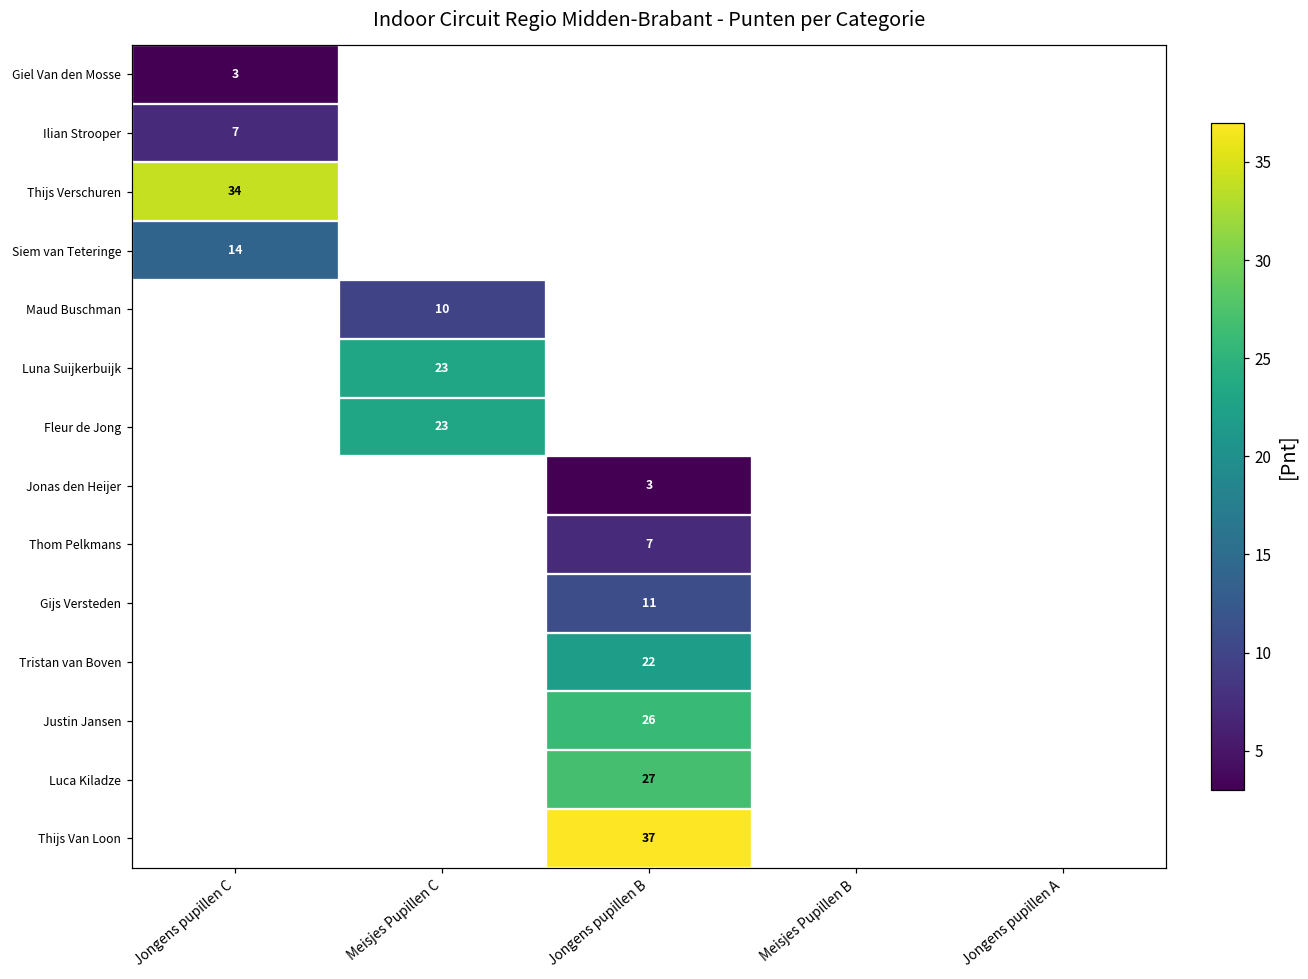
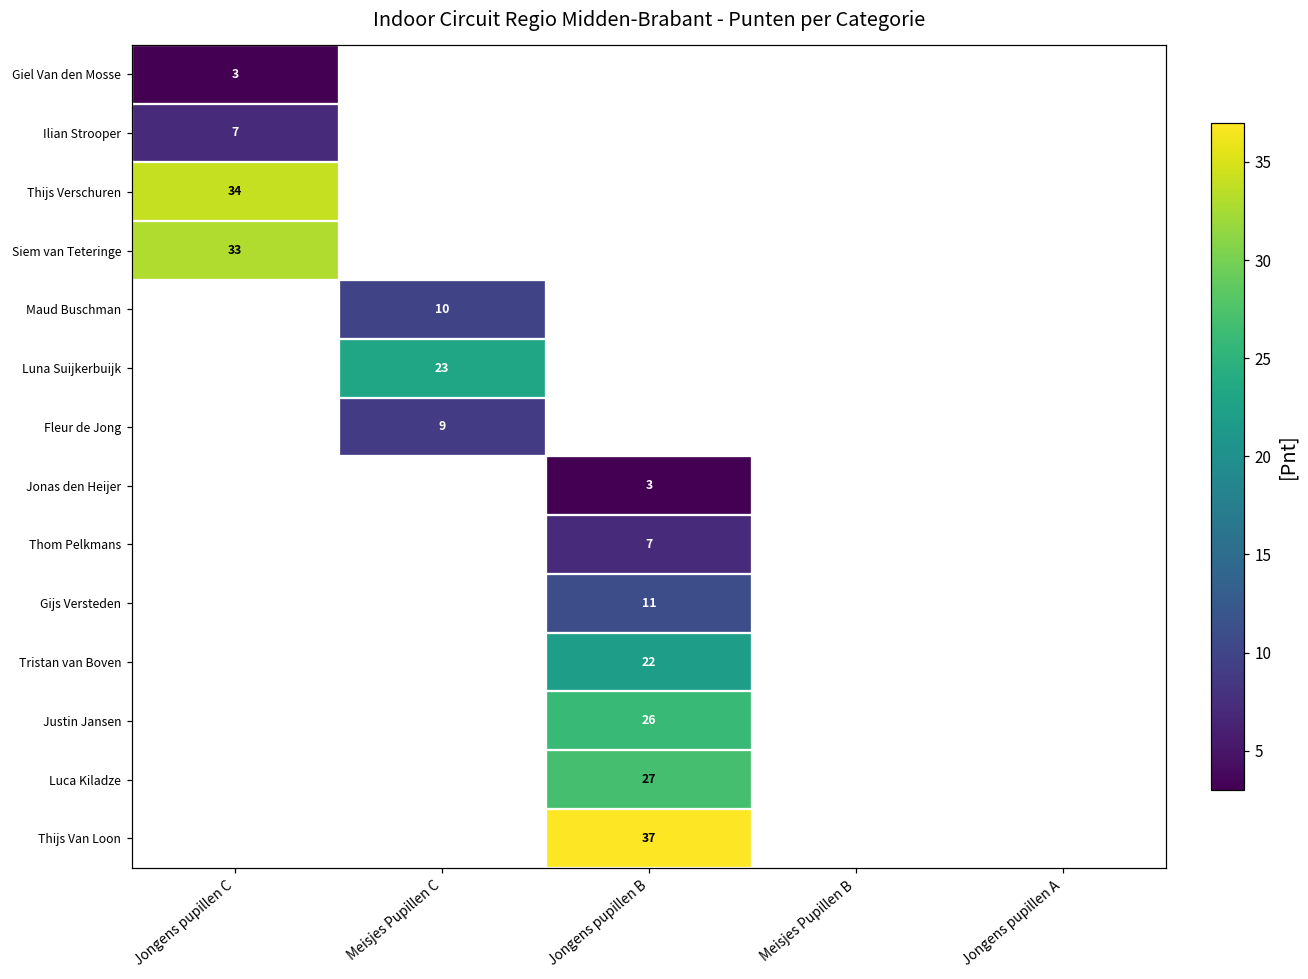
  {
    "Giel Van den Mosse": {
      "Jongens pupillen C": 3
    },
    "Ilian Strooper": {
      "Jongens pupillen C": 7
    },
    "Thijs Verschuren": {
      "Jongens pupillen C": 34
    },
    "Siem van Teteringe": {
-     "Jongens pupillen C": 14
+     "Jongens pupillen C": 33
    },
    "Maud Buschman": {
      "Meisjes Pupillen C": 10
    },
    "Luna Suijkerbuijk": {
      "Meisjes Pupillen C": 23
    },
    "Fleur de Jong": {
-     "Meisjes Pupillen C": 23
+     "Meisjes Pupillen C": 9
    },
    "Jonas den Heijer": {
      "Jongens pupillen B": 3
    },
    "Thom Pelkmans": {
      "Jongens pupillen B": 7
    },
    "Gijs Versteden": {
      "Jongens pupillen B": 11
    },
    "Tristan van Boven": {
      "Jongens pupillen B": 22
    },
    "Justin Jansen": {
      "Jongens pupillen B": 26
    },
    "Luca Kiladze": {
      "Jongens pupillen B": 27
    },
    "Thijs Van Loon": {
      "Jongens pupillen B": 37
    }
  }
